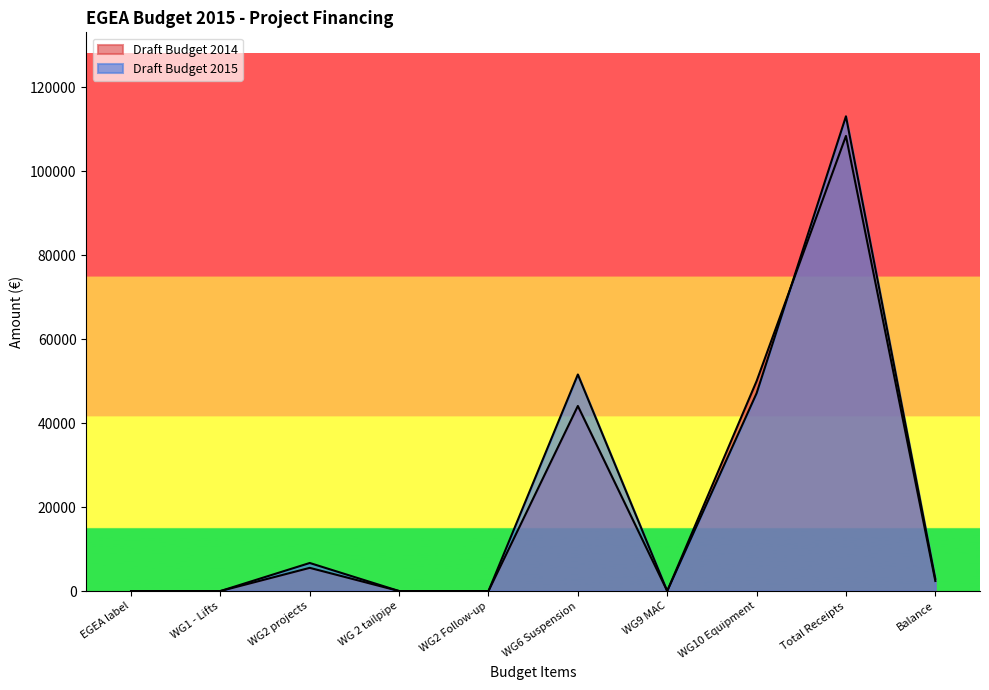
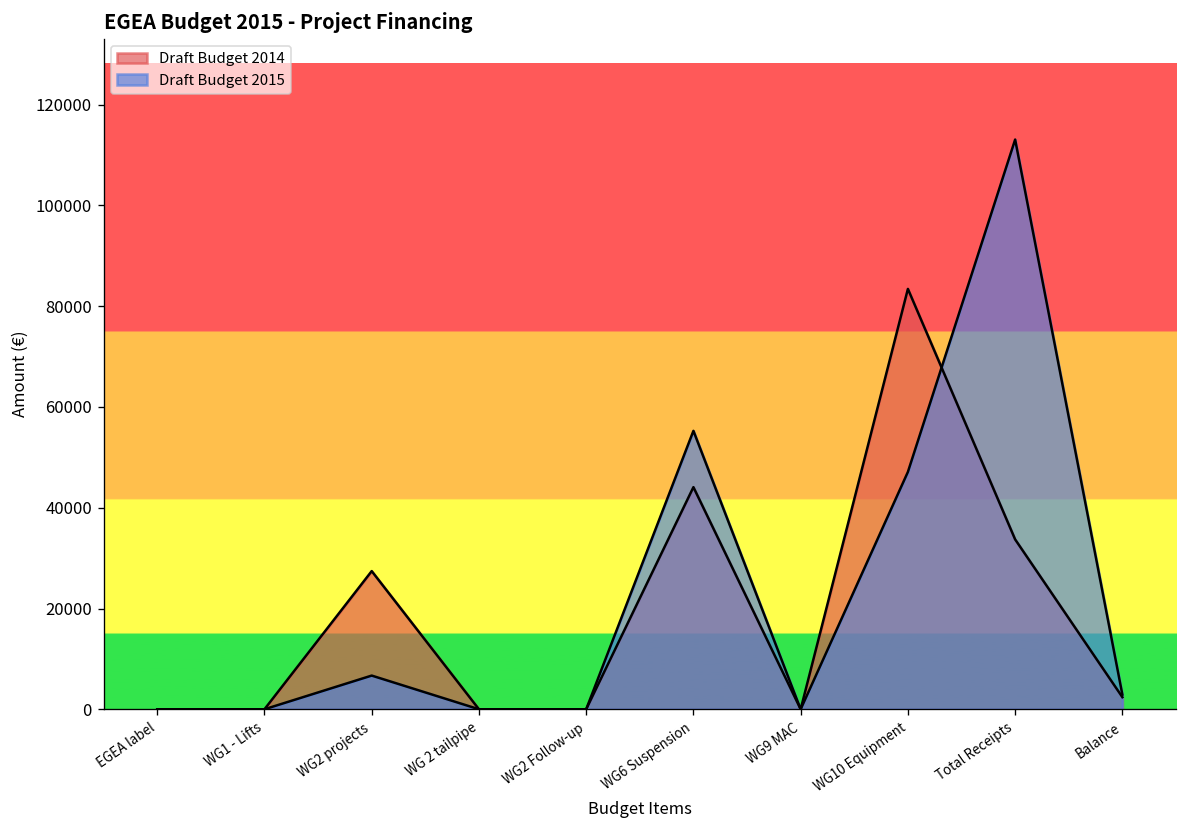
  {
    "Draft Budget 2014": {
-     "WG2 projects": 6000,
+     "WG2 projects": 27000,
      "WG6 Suspension": 44000,
-     "WG10 Equipment": 50000,
-     "Total Receipts": 108000
+     "WG10 Equipment": 83000,
+     "Total Receipts": 34000
    },
    "Draft Budget 2015": {
      "WG2 projects": 7000,
-     "WG6 Suspension": 52000,
+     "WG6 Suspension": 55000,
      "WG10 Equipment": 47000,
      "Total Receipts": 113000
    }
  }
